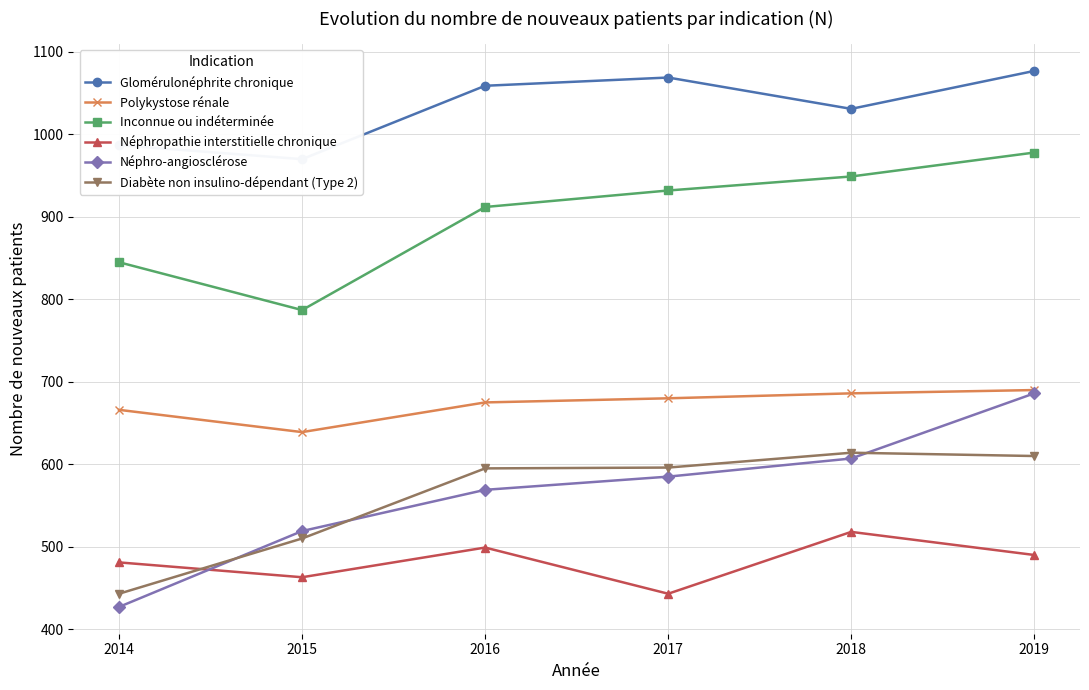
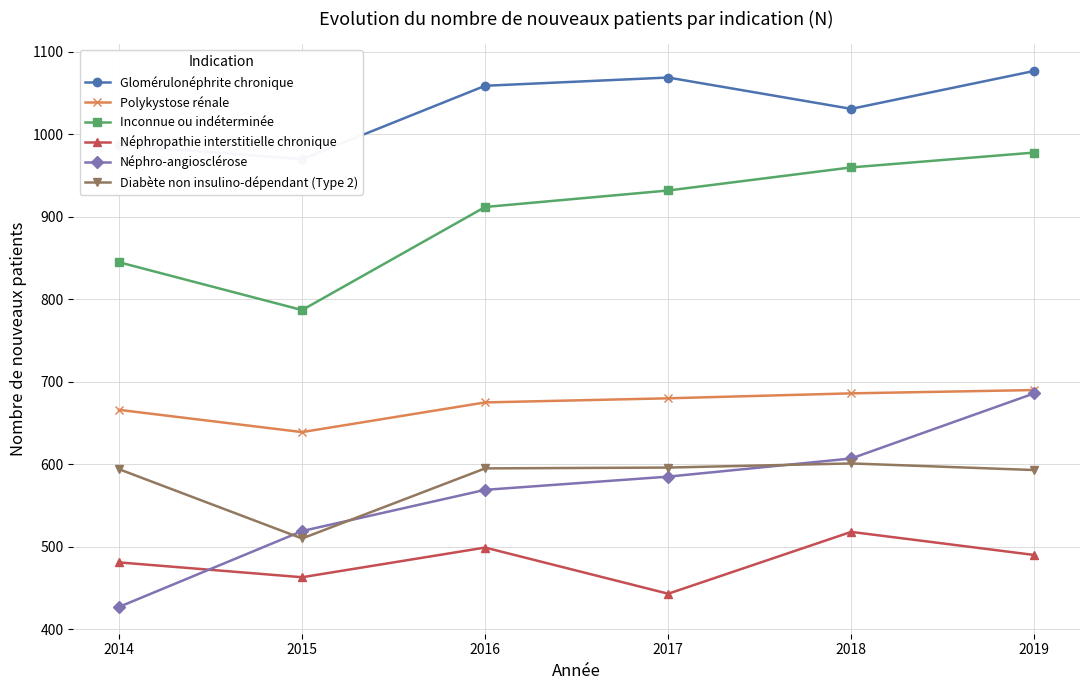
  {
    "Inconnue ou indéterminée": {
      "2014": 850,
      "2015": 790,
      "2016": 910,
      "2017": 930,
-     "2018": 950,
+     "2018": 960,
      "2019": 980
    },
    "Diabète non insulino-dépendant (Type 2)": {
-     "2014": 440,
+     "2014": 590,
      "2015": 510,
      "2016": 600,
      "2017": 600,
-     "2018": 610,
-     "2019": 610
+     "2018": 600,
+     "2019": 590
    }
  }
